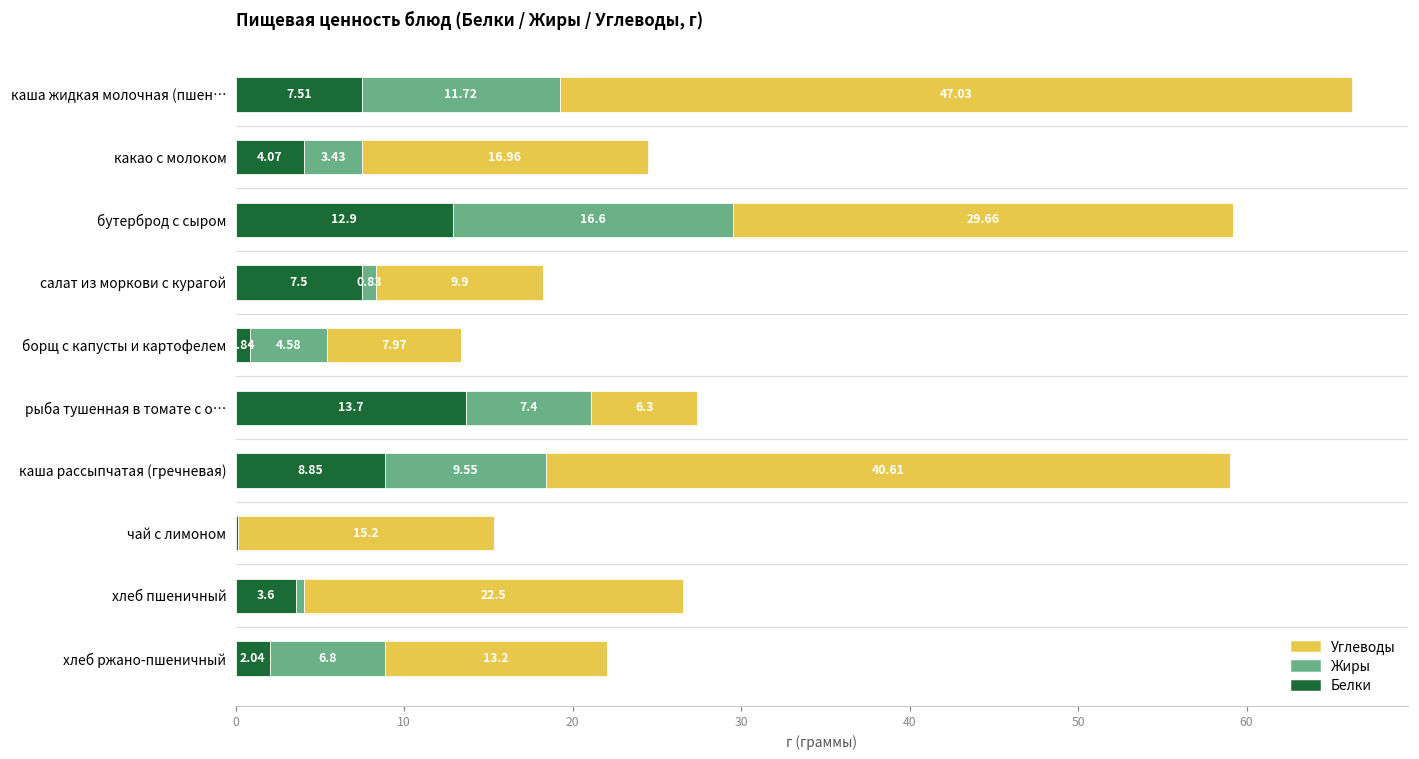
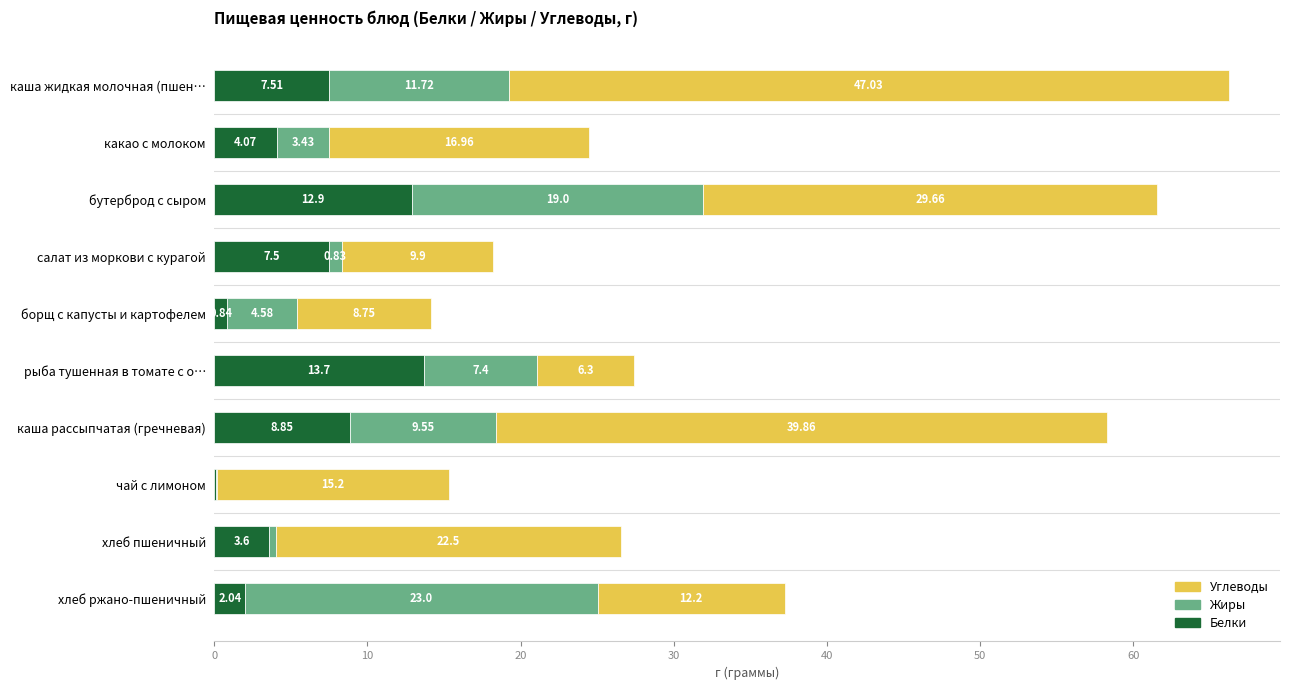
  {
    "Белки": {
      "каша жидкая молочная (пшен…": 7.51,
      "какао с молоком": 4.07,
      "бутерброд с сыром": 12.9,
      "салат из моркови с курагой": 7.5,
      "борщ с капусты и картофелем": 0.84,
      "рыба тушенная в томате с о…": 13.7,
      "каша рассыпчатая (гречневая)": 8.85,
      "хлеб пшеничный": 3.6,
      "хлеб ржано-пшеничный": 2.04
    },
    "Жиры": {
      "каша жидкая молочная (пшен…": 11.72,
      "какао с молоком": 3.43,
-     "бутерброд с сыром": 16.6,
+     "бутерброд с сыром": 19.0,
      "салат из моркови с курагой": 0.83,
      "борщ с капусты и картофелем": 4.58,
      "рыба тушенная в томате с о…": 7.4,
      "каша рассыпчатая (гречневая)": 9.55,
-     "хлеб ржано-пшеничный": 6.8
+     "хлеб ржано-пшеничный": 23.0
    },
    "Углеводы": {
      "каша жидкая молочная (пшен…": 47.03,
      "какао с молоком": 16.96,
      "бутерброд с сыром": 29.66,
      "салат из моркови с курагой": 9.9,
-     "борщ с капусты и картофелем": 7.97,
+     "борщ с капусты и картофелем": 8.75,
      "рыба тушенная в томате с о…": 6.3,
-     "каша рассыпчатая (гречневая)": 40.61,
+     "каша рассыпчатая (гречневая)": 39.86,
      "чай с лимоном": 15.2,
      "хлеб пшеничный": 22.5,
-     "хлеб ржано-пшеничный": 13.2
+     "хлеб ржано-пшеничный": 12.2
    }
  }
